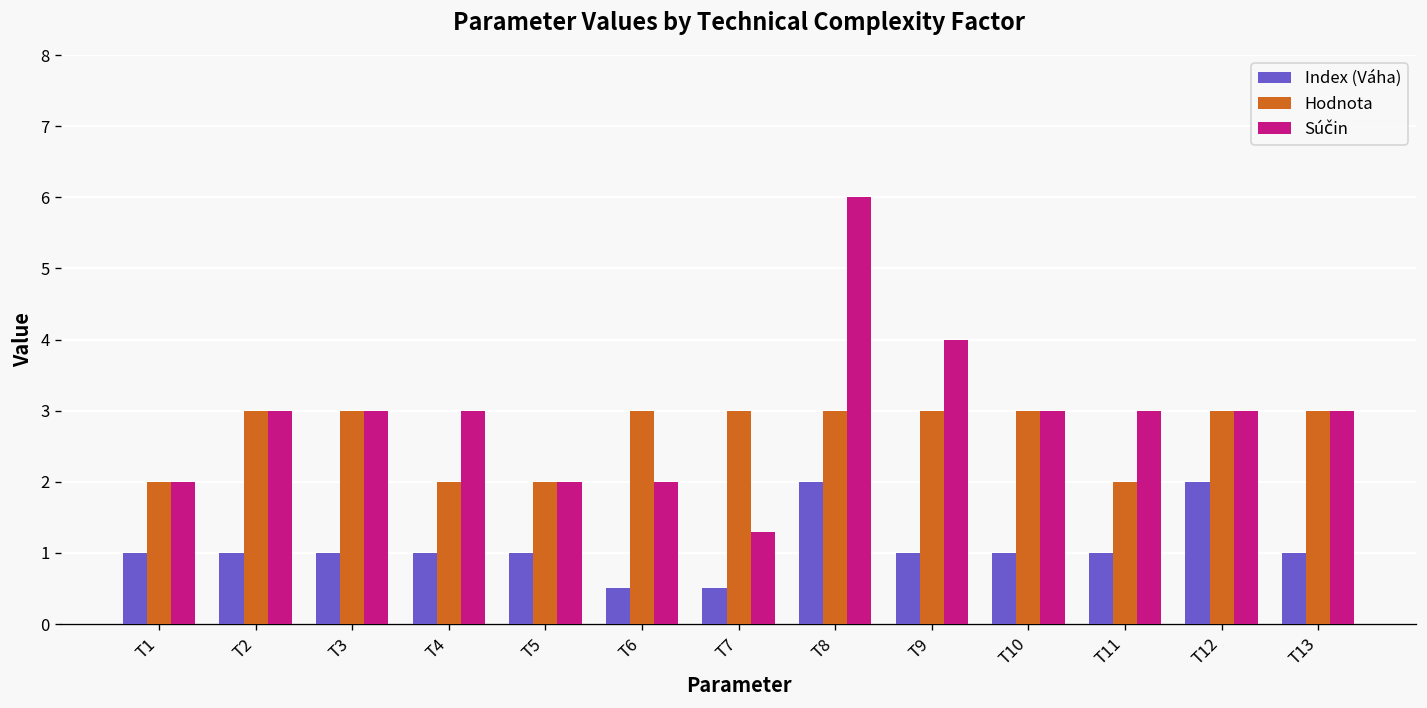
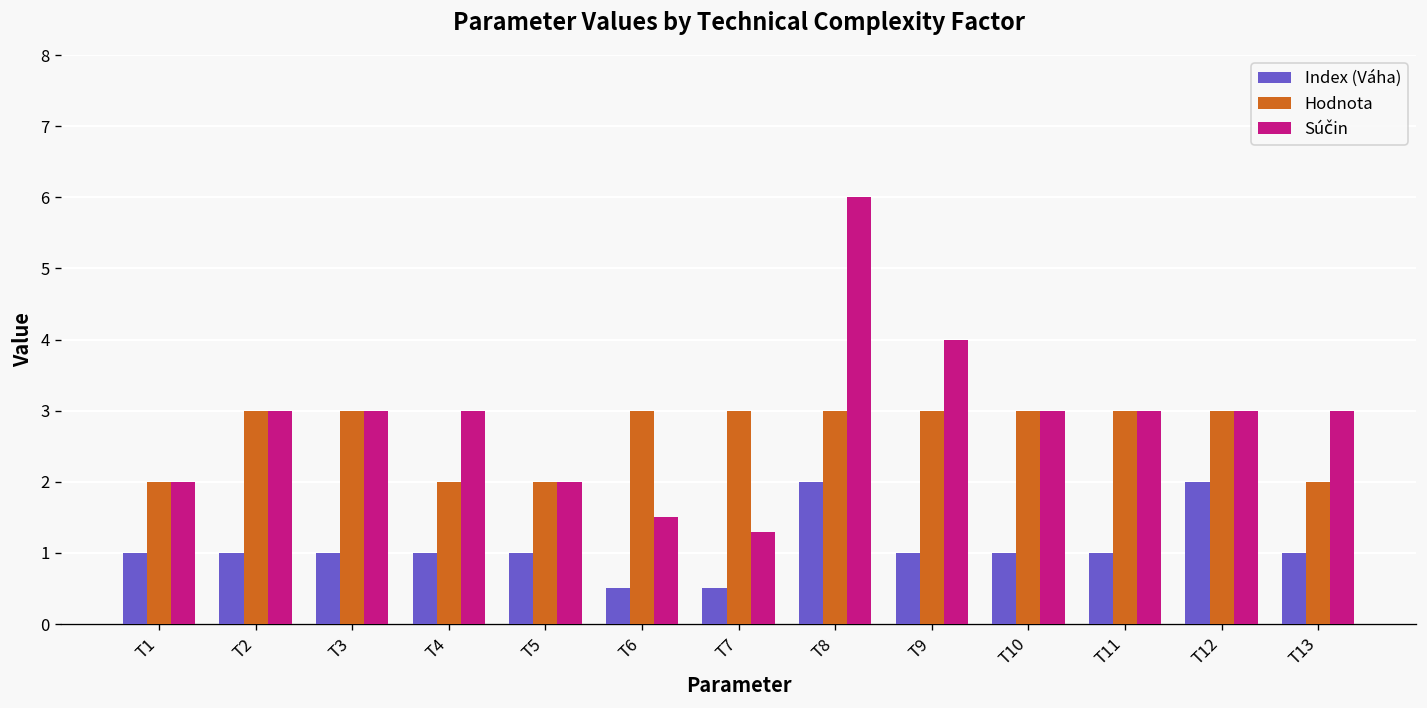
  {
    "Index (Váha)": {
      "T1": 1.0,
      "T2": 1.0,
      "T3": 1.0,
      "T4": 1.0,
      "T5": 1.0,
      "T6": 0.5,
      "T7": 0.5,
      "T8": 2.0,
      "T9": 1.0,
      "T10": 1.0,
      "T11": 1.0,
      "T12": 2.0,
      "T13": 1.0
    },
    "Hodnota": {
      "T1": 2,
      "T2": 3,
      "T3": 3,
      "T4": 2,
      "T5": 2,
      "T6": 3,
      "T7": 3,
      "T8": 3,
      "T9": 3,
      "T10": 3,
-     "T11": 2,
+     "T11": 3,
      "T12": 3,
-     "T13": 3
+     "T13": 2
    },
    "Súčin": {
      "T1": 2.0,
      "T2": 3.0,
      "T3": 3.0,
      "T4": 3.0,
      "T5": 2.0,
-     "T6": 2.0,
+     "T6": 1.5,
      "T7": 1.3,
      "T8": 6.0,
      "T9": 4.0,
      "T10": 3.0,
      "T11": 3.0,
      "T12": 3.0,
      "T13": 3.0
    }
  }
